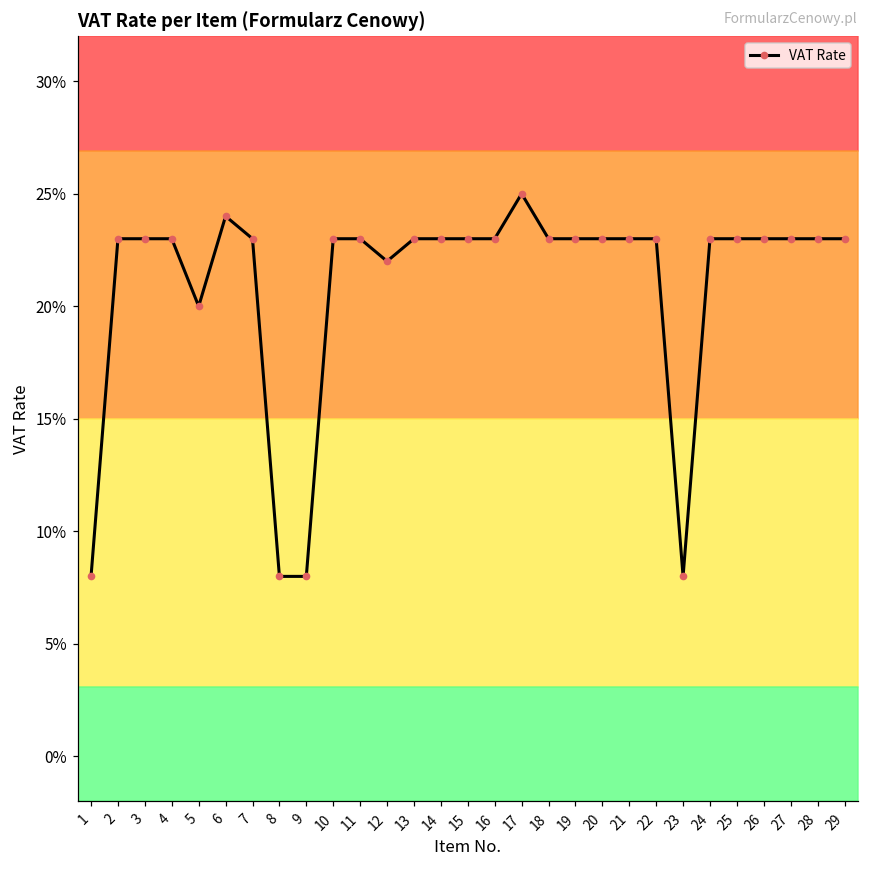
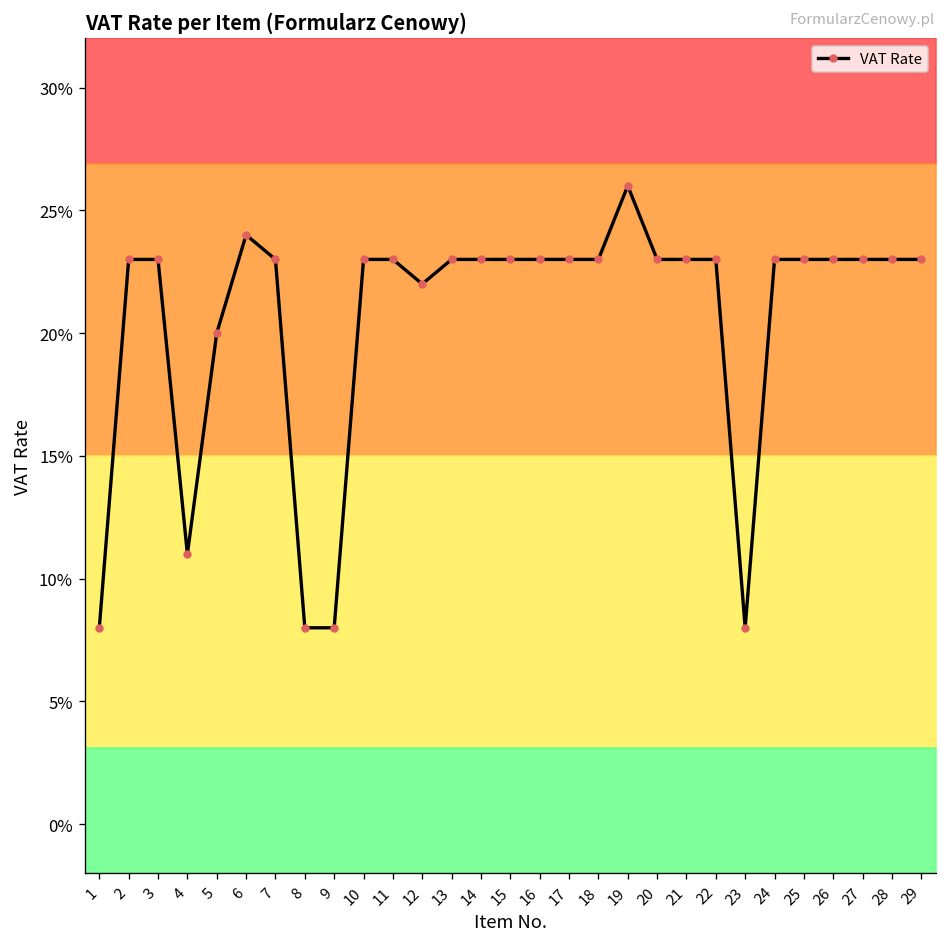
  {
    "VAT Rate": {
      "1": "8.0%",
      "2": "23.0%",
      "3": "23.0%",
-     "4": "23.0%",
+     "4": "11.0%",
      "5": "20.0%",
      "6": "24.0%",
      "7": "23.0%",
      "8": "8.0%",
      "9": "8.0%",
      "10": "23.0%",
      "11": "23.0%",
      "12": "22.0%",
      "13": "23.0%",
      "14": "23.0%",
      "15": "23.0%",
      "16": "23.0%",
-     "17": "25.0%",
+     "17": "23.0%",
      "18": "23.0%",
-     "19": "23.0%",
+     "19": "26.0%",
      "20": "23.0%",
      "21": "23.0%",
      "22": "23.0%",
      "23": "8.0%",
      "24": "23.0%",
      "25": "23.0%",
      "26": "23.0%",
      "27": "23.0%",
      "28": "23.0%",
      "29": "23.0%"
    }
  }
